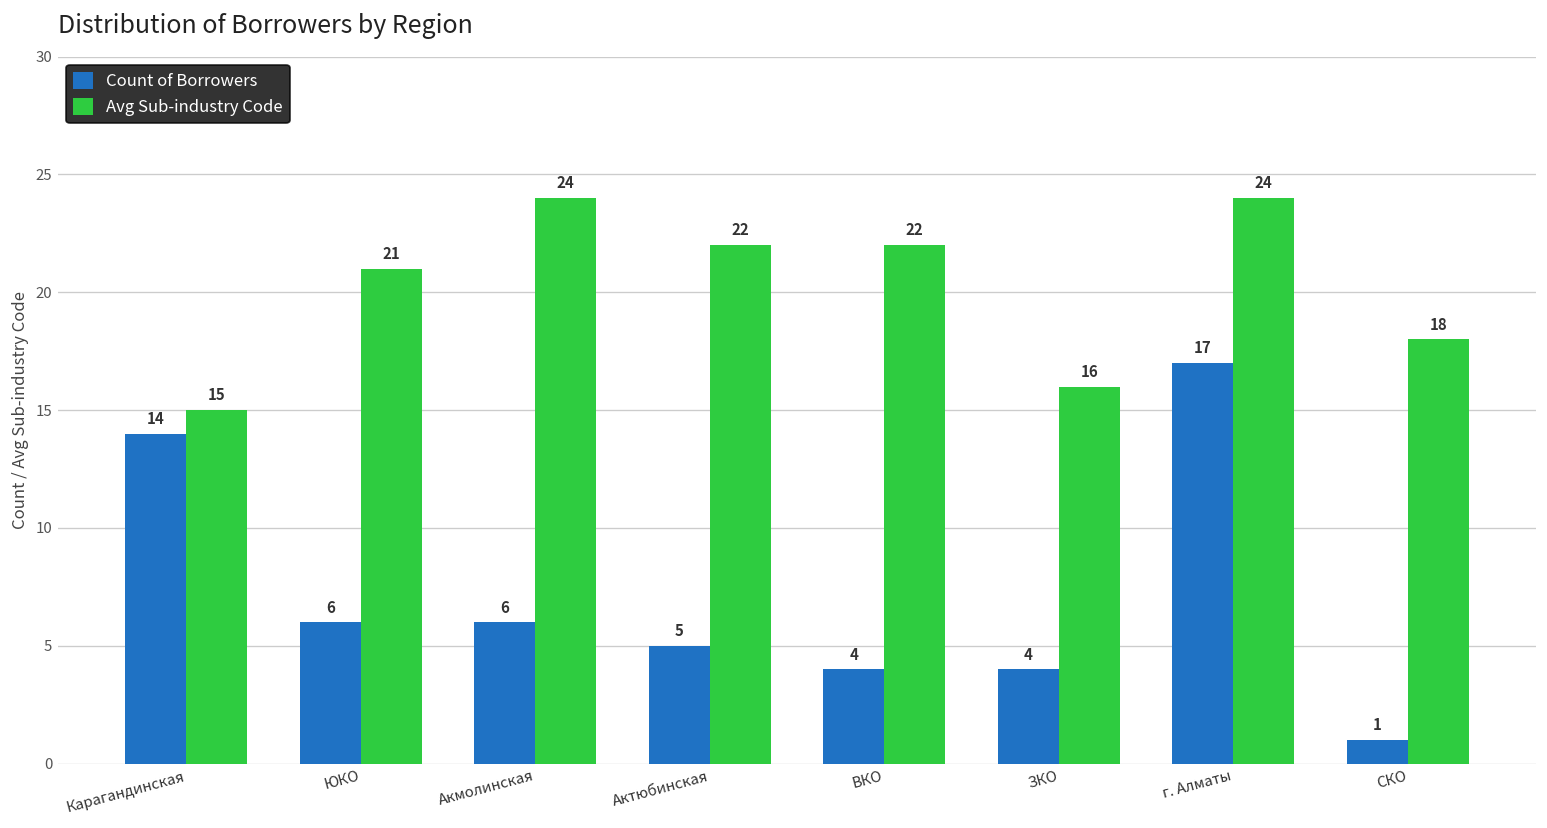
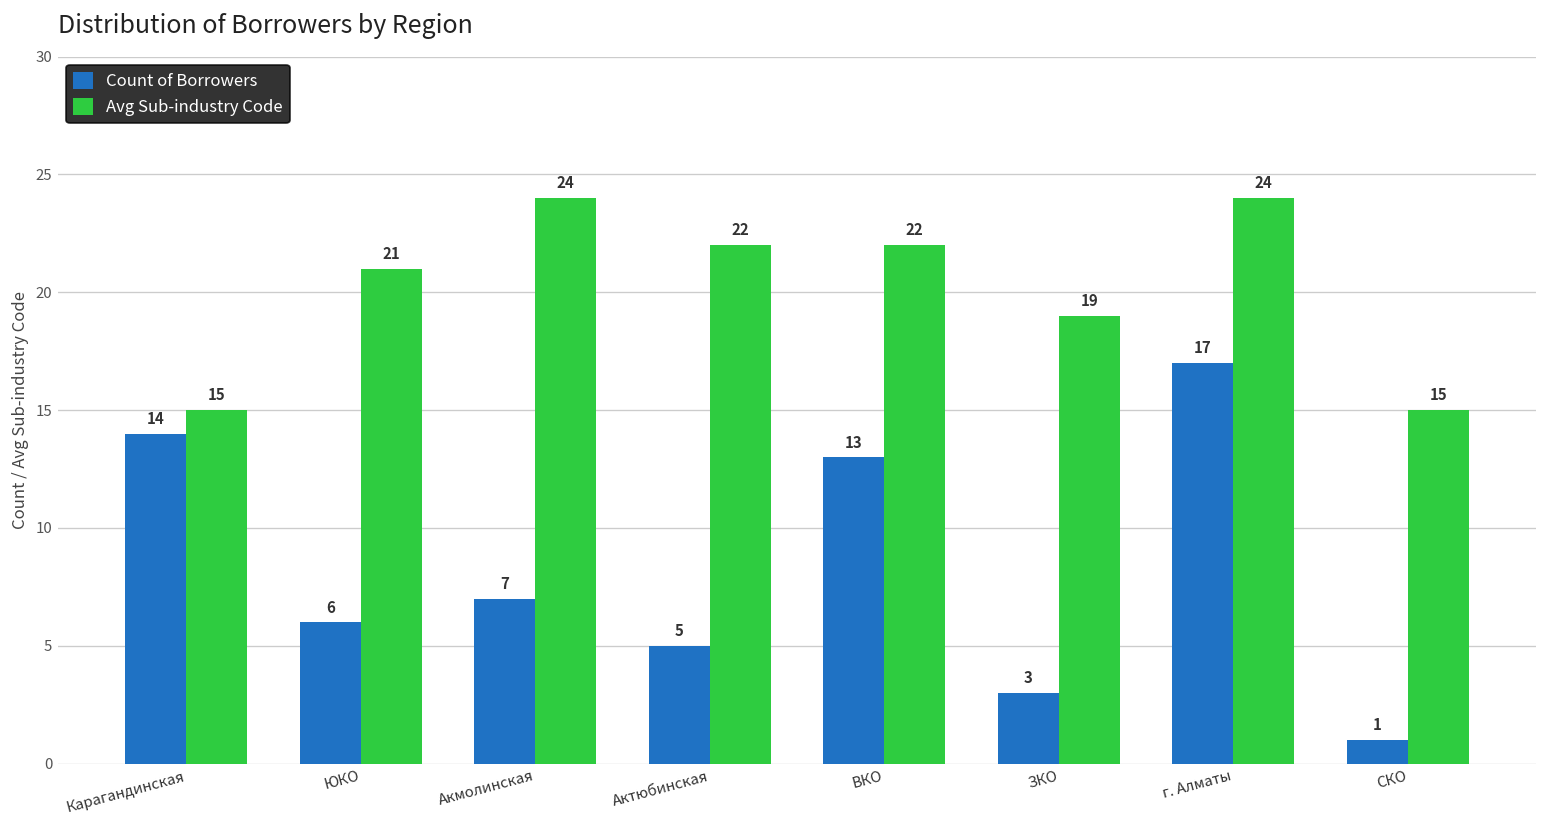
  {
    "Count of Borrowers": {
      "Карагандинская": 14,
      "ЮКО": 6,
-     "Акмолинская": 6,
+     "Акмолинская": 7,
      "Актюбинская": 5,
-     "ВКО": 4,
-     "ЗКО": 4,
+     "ВКО": 13,
+     "ЗКО": 3,
      "г. Алматы": 17,
      "СКО": 1
    },
    "Avg Sub-industry Code": {
      "Карагандинская": 15,
      "ЮКО": 21,
      "Акмолинская": 24,
      "Актюбинская": 22,
      "ВКО": 22,
-     "ЗКО": 16,
+     "ЗКО": 19,
      "г. Алматы": 24,
-     "СКО": 18
+     "СКО": 15
    }
  }
